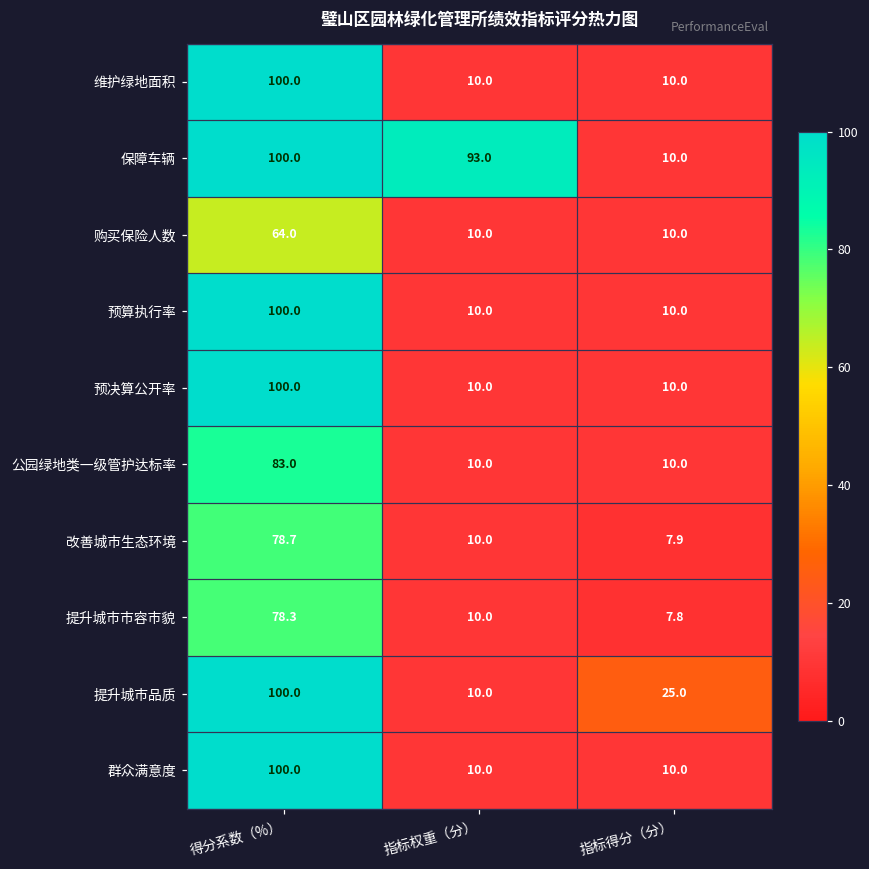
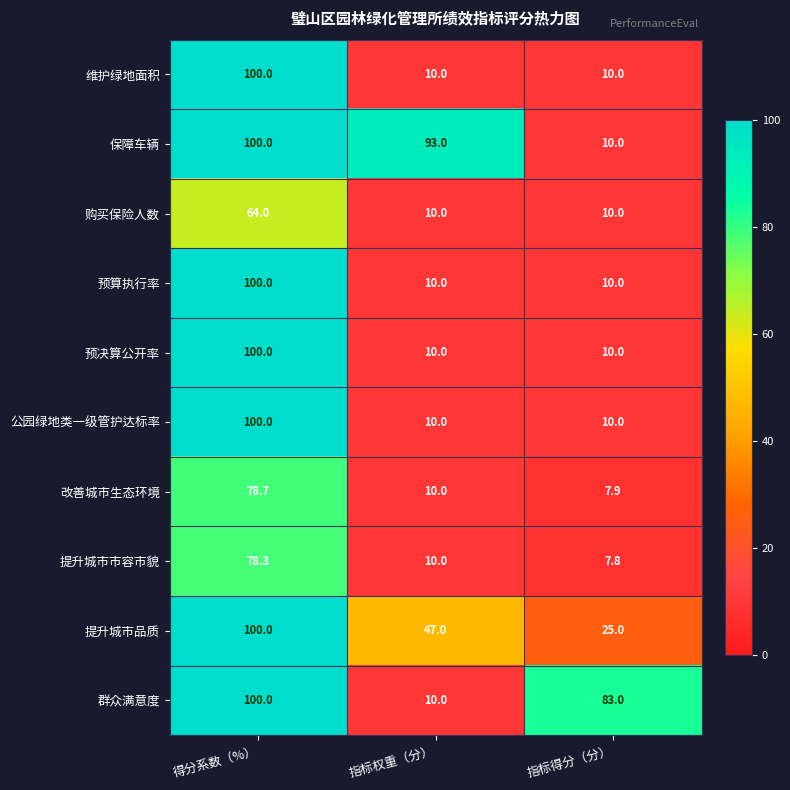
  {
    "维护绿地面积": {
      "得分系数（%）": 100.0,
      "指标权重（分）": 10.0,
      "指标得分（分）": 10.0
    },
    "保障车辆": {
      "得分系数（%）": 100.0,
      "指标权重（分）": 93.0,
      "指标得分（分）": 10.0
    },
    "购买保险人数": {
      "得分系数（%）": 64.0,
      "指标权重（分）": 10.0,
      "指标得分（分）": 10.0
    },
    "预算执行率": {
      "得分系数（%）": 100.0,
      "指标权重（分）": 10.0,
      "指标得分（分）": 10.0
    },
    "预决算公开率": {
      "得分系数（%）": 100.0,
      "指标权重（分）": 10.0,
      "指标得分（分）": 10.0
    },
    "公园绿地类一级管护达标率": {
-     "得分系数（%）": 83.0,
+     "得分系数（%）": 100.0,
      "指标权重（分）": 10.0,
      "指标得分（分）": 10.0
    },
    "改善城市生态环境": {
      "得分系数（%）": 78.7,
      "指标权重（分）": 10.0,
      "指标得分（分）": 7.9
    },
    "提升城市市容市貌": {
      "得分系数（%）": 78.3,
      "指标权重（分）": 10.0,
      "指标得分（分）": 7.8
    },
    "提升城市品质": {
      "得分系数（%）": 100.0,
-     "指标权重（分）": 10.0,
+     "指标权重（分）": 47.0,
      "指标得分（分）": 25.0
    },
    "群众满意度": {
      "得分系数（%）": 100.0,
      "指标权重（分）": 10.0,
-     "指标得分（分）": 10.0
+     "指标得分（分）": 83.0
    }
  }
